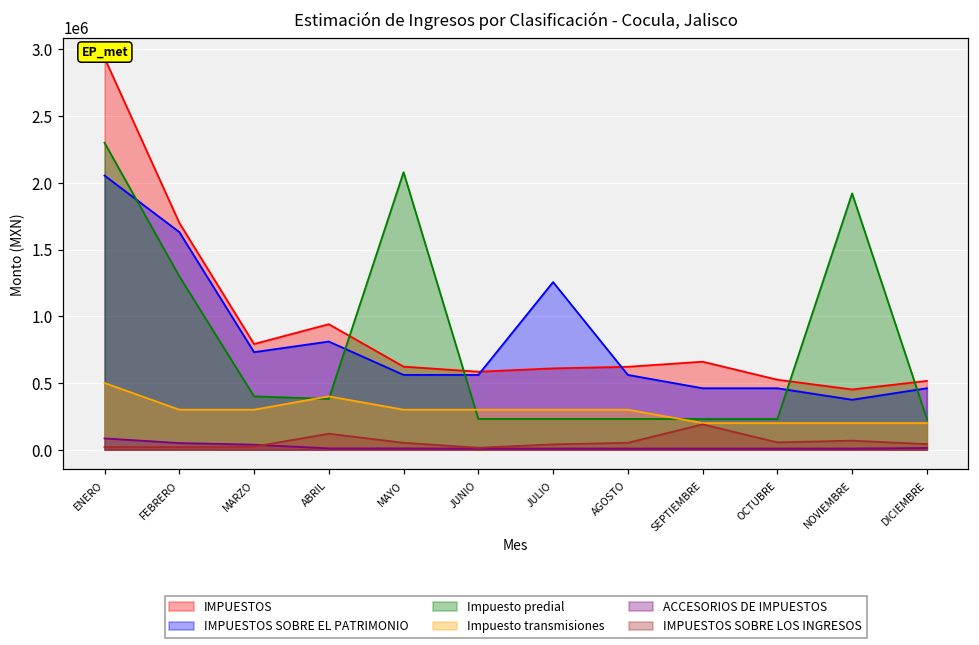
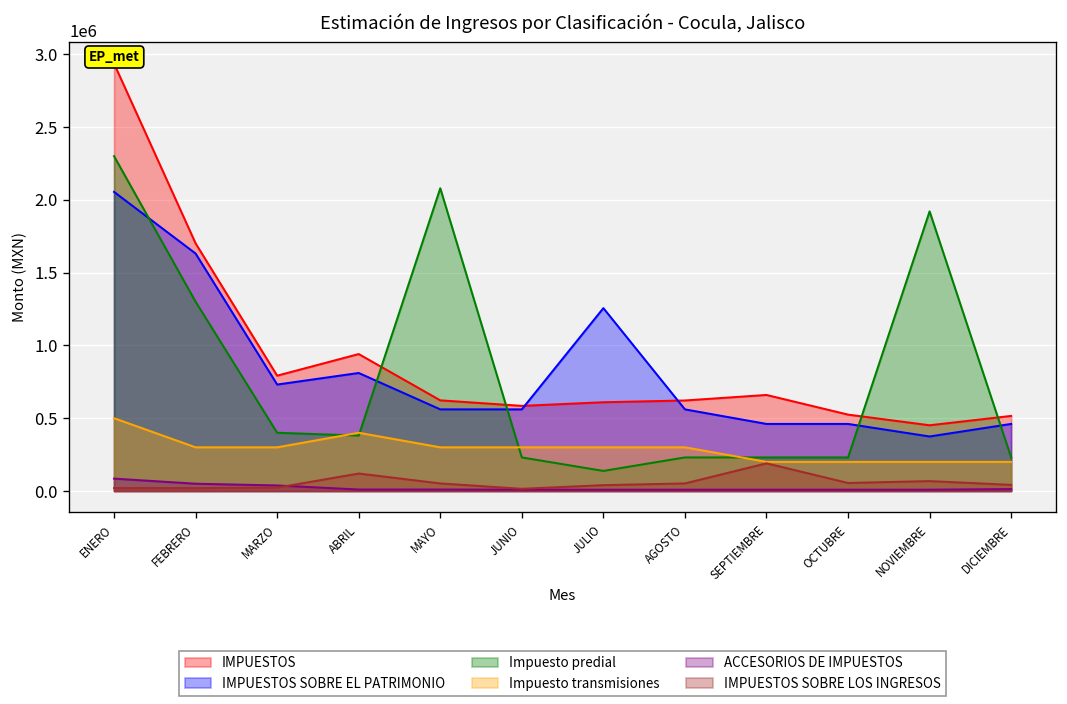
  {
    "IMPUESTOS SOBRE EL PATRIMONIO": {
      "ENERO": 2050000,
      "FEBRERO": 1630000,
      "MARZO": 730000,
      "ABRIL": 810000,
      "MAYO": 560000,
      "JUNIO": 560000,
      "JULIO": 1260000,
      "AGOSTO": 560000,
      "SEPTIEMBRE": 460000,
      "OCTUBRE": 460000,
      "NOVIEMBRE": 370000,
      "DICIEMBRE": 460000
    },
    "Impuesto predial": {
      "ENERO": 2300000,
      "FEBRERO": 1300000,
      "MARZO": 400000,
      "MAYO": 2080000,
      "JUNIO": 230000,
-     "JULIO": 230000,
+     "JULIO": 140000,
      "AGOSTO": 230000,
      "SEPTIEMBRE": 230000,
      "OCTUBRE": 230000,
      "NOVIEMBRE": 1920000,
      "DICIEMBRE": 230000
    },
    "Impuesto transmisiones": {
      "ENERO": 500000,
      "FEBRERO": 300000,
      "MARZO": 300000,
      "MAYO": 300000,
      "JUNIO": 300000,
      "JULIO": 300000,
      "AGOSTO": 300000,
      "OCTUBRE": 200000,
      "NOVIEMBRE": 200000,
      "DICIEMBRE": 200000
    }
  }
